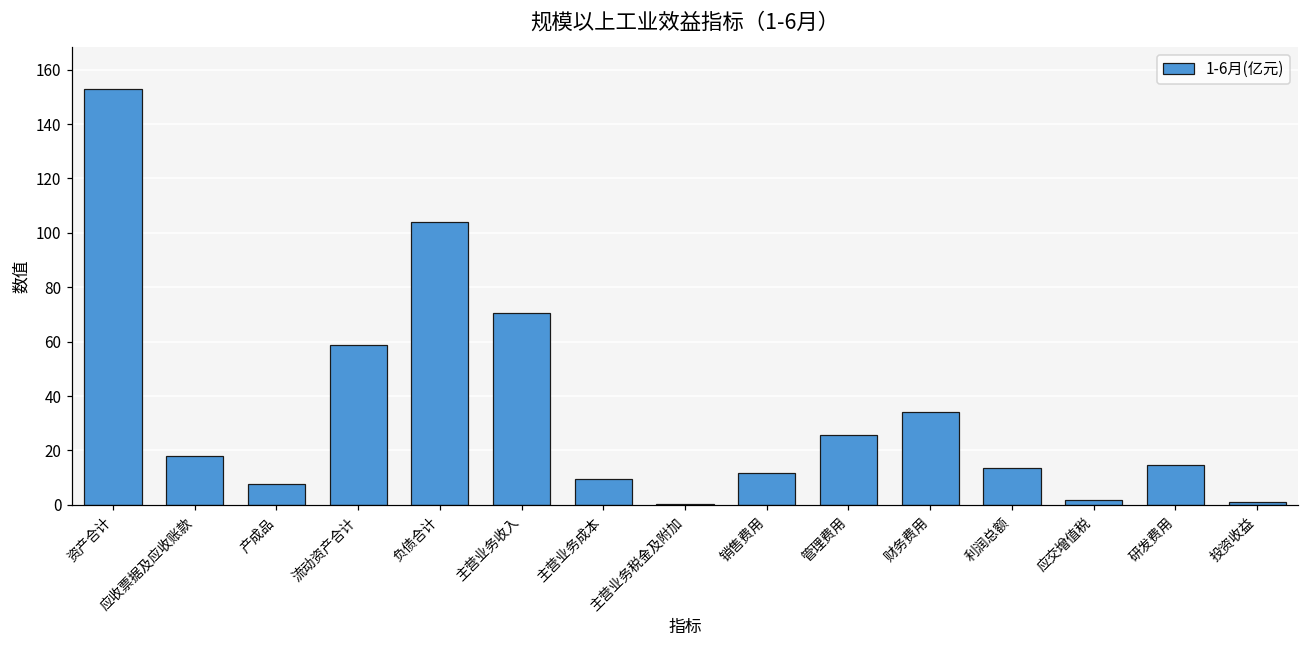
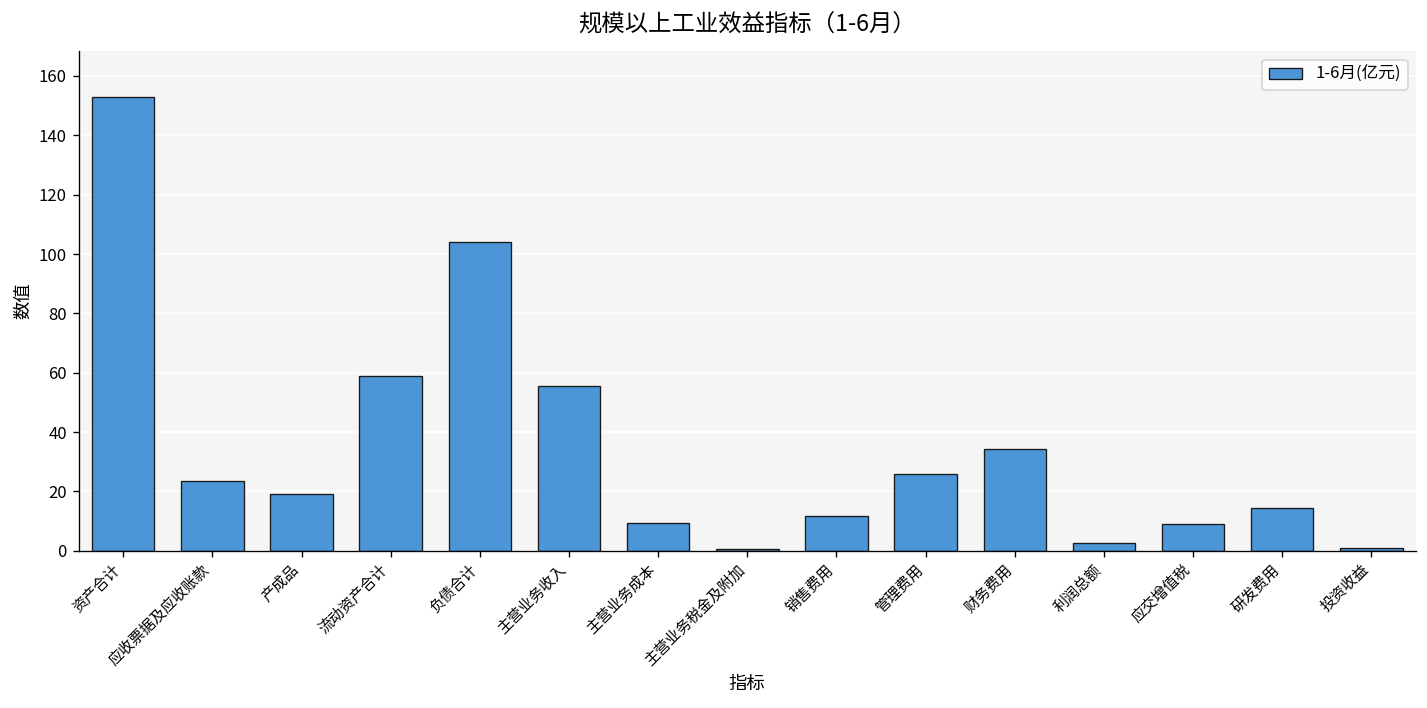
  {
    "资产合计": 153,
-   "应收票据及应收账款": 18,
-   "产成品": 8,
+   "应收票据及应收账款": 24,
+   "产成品": 19,
    "流动资产合计": 59,
    "负债合计": 104,
-   "主营业务收入": 71,
+   "主营业务收入": 55,
    "主营业务成本": 9,
    "销售费用": 12,
    "管理费用": 26,
    "财务费用": 34,
-   "利润总额": 13,
-   "应交增值税": 2,
+   "利润总额": 3,
+   "应交增值税": 9,
    "研发费用": 14
  }
